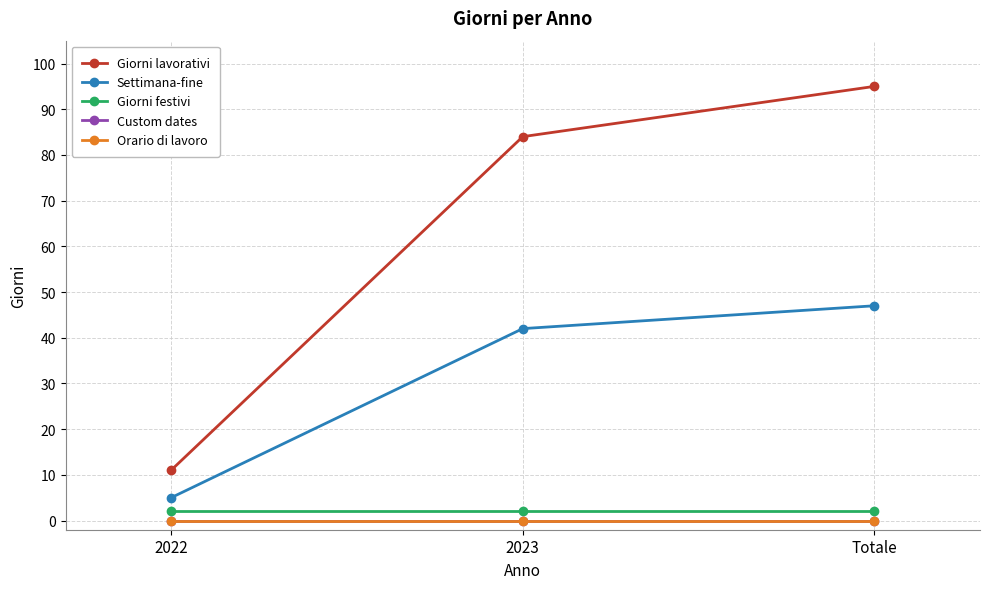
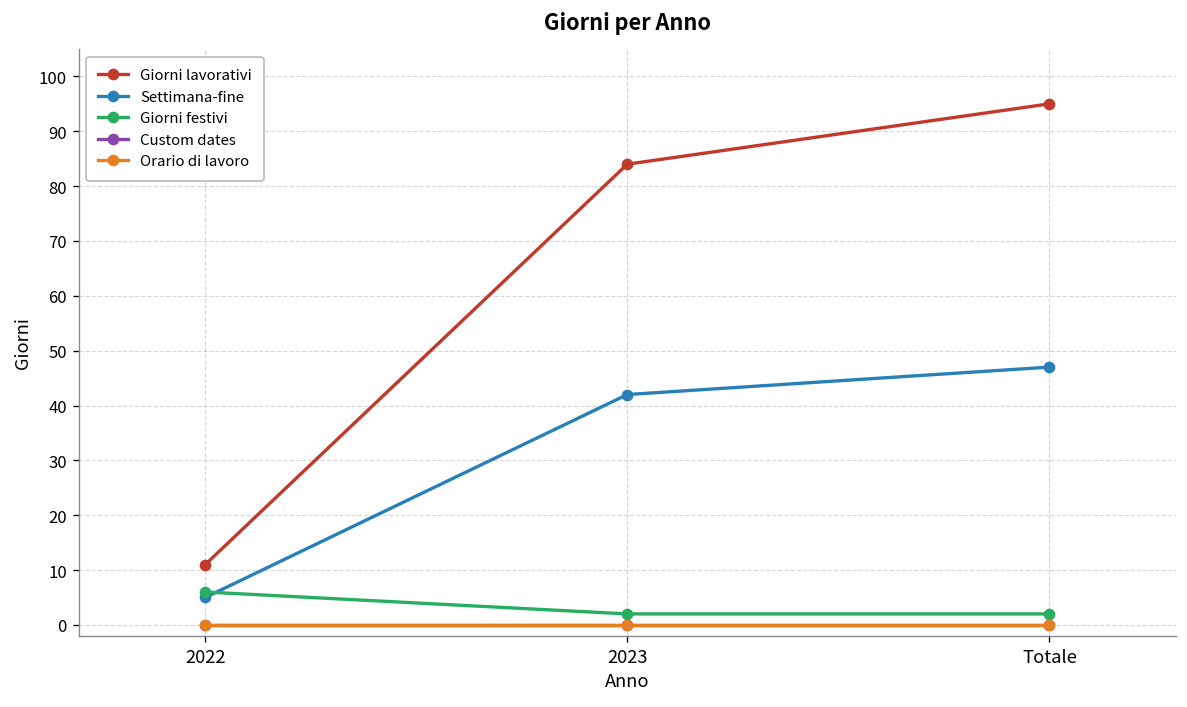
  {
    "Giorni lavorativi": {
      "2022": 11,
      "2023": 84,
      "Totale": 95
    },
    "Settimana-fine": {
      "2022": 5,
      "2023": 42,
      "Totale": 47
    },
    "Giorni festivi": {
-     "2022": 2,
+     "2022": 6,
      "2023": 2,
      "Totale": 2
    },
    "Orario di lavoro": {
      "2022": 0,
      "2023": 0,
      "Totale": 0
    }
  }
